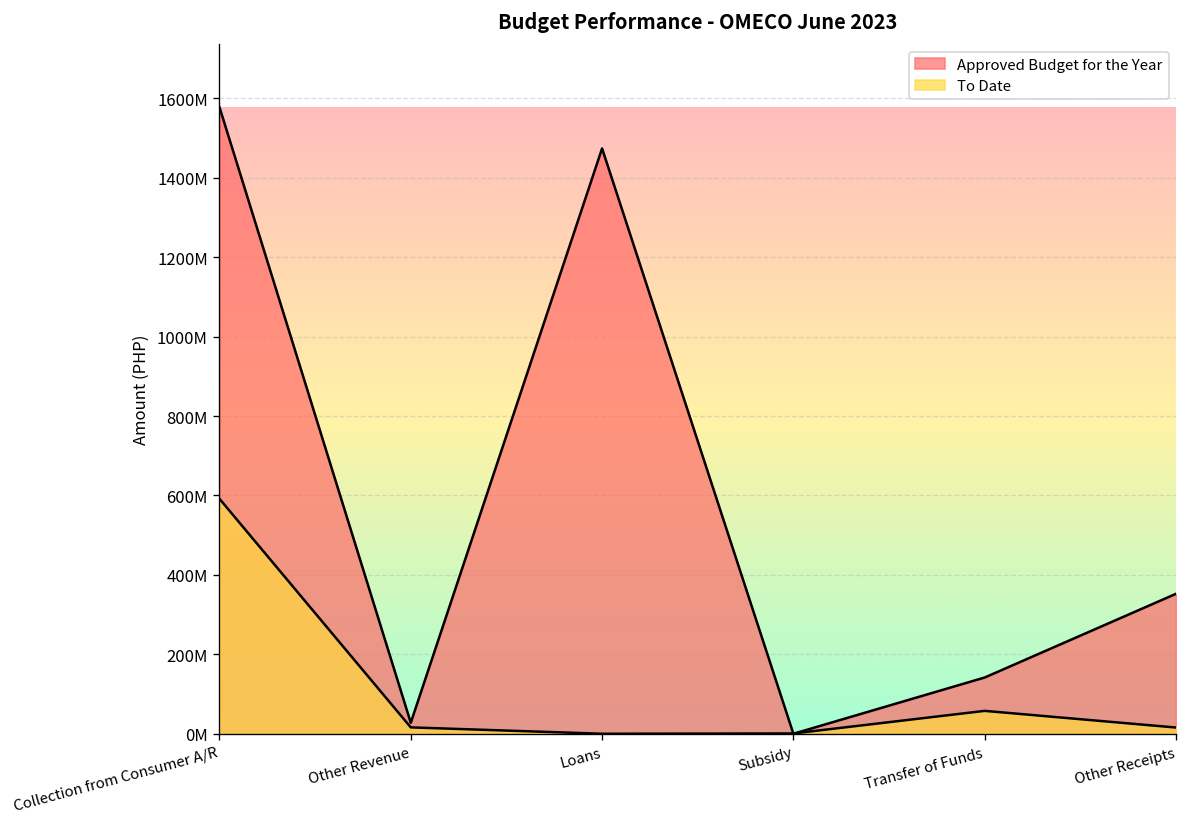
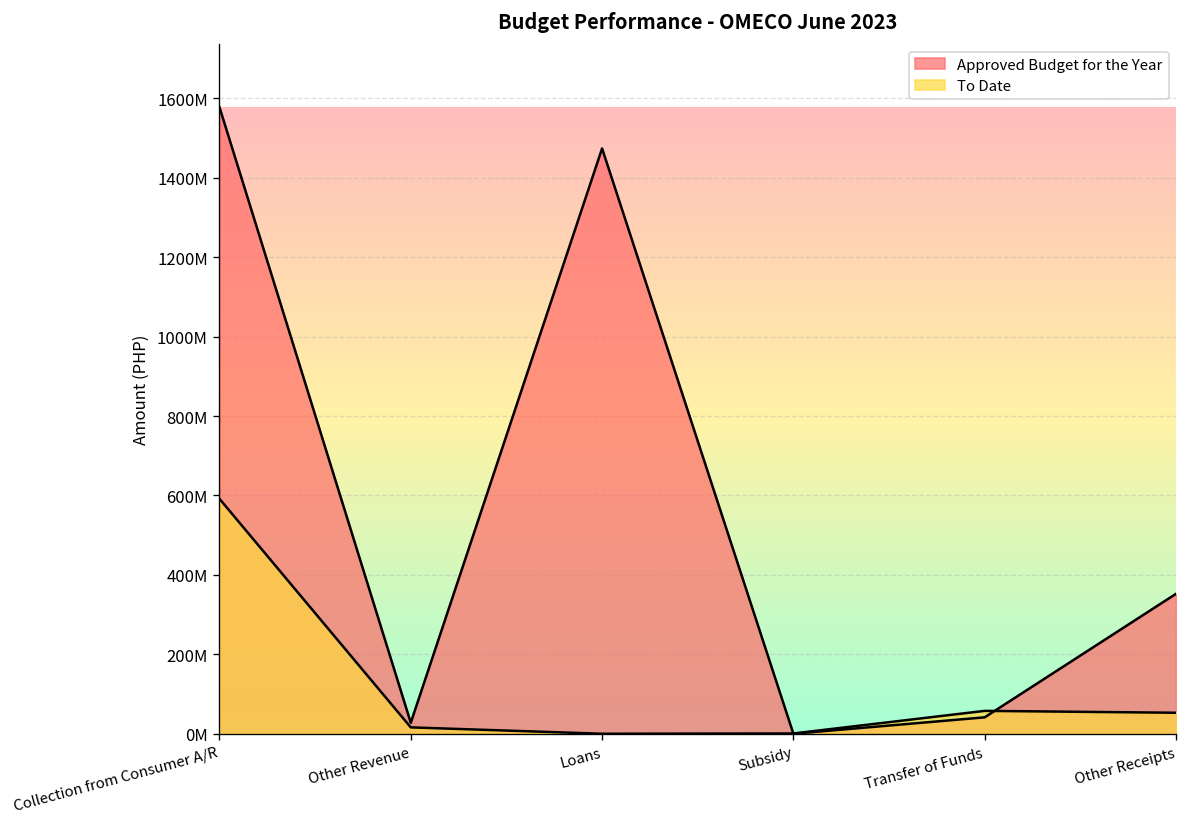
  {
    "Approved Budget for the Year": {
      "Collection from Consumer A/R": 1580000000,
      "Other Revenue": 30000000,
      "Loans": 1470000000,
-     "Transfer of Funds": 140000000,
+     "Transfer of Funds": 40000000,
      "Other Receipts": 350000000
    },
    "To Date": {
      "Collection from Consumer A/R": 590000000,
      "Other Revenue": 20000000,
      "Loans": 0,
      "Transfer of Funds": 60000000,
-     "Other Receipts": 20000000
+     "Other Receipts": 50000000
    }
  }
